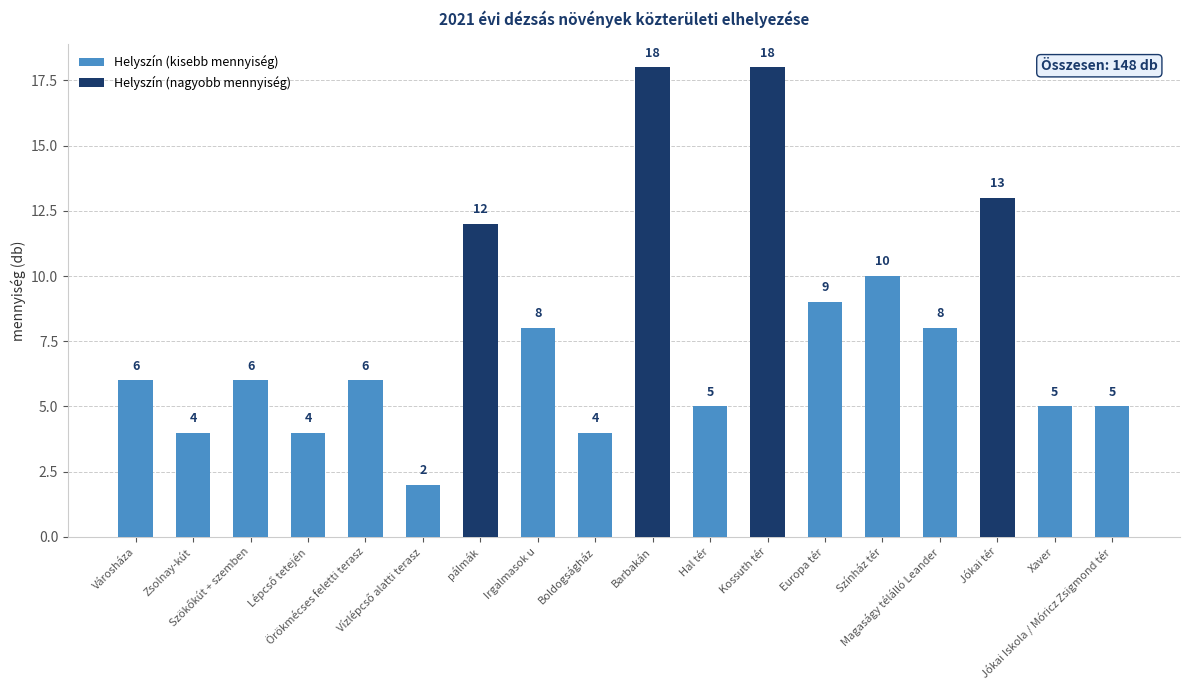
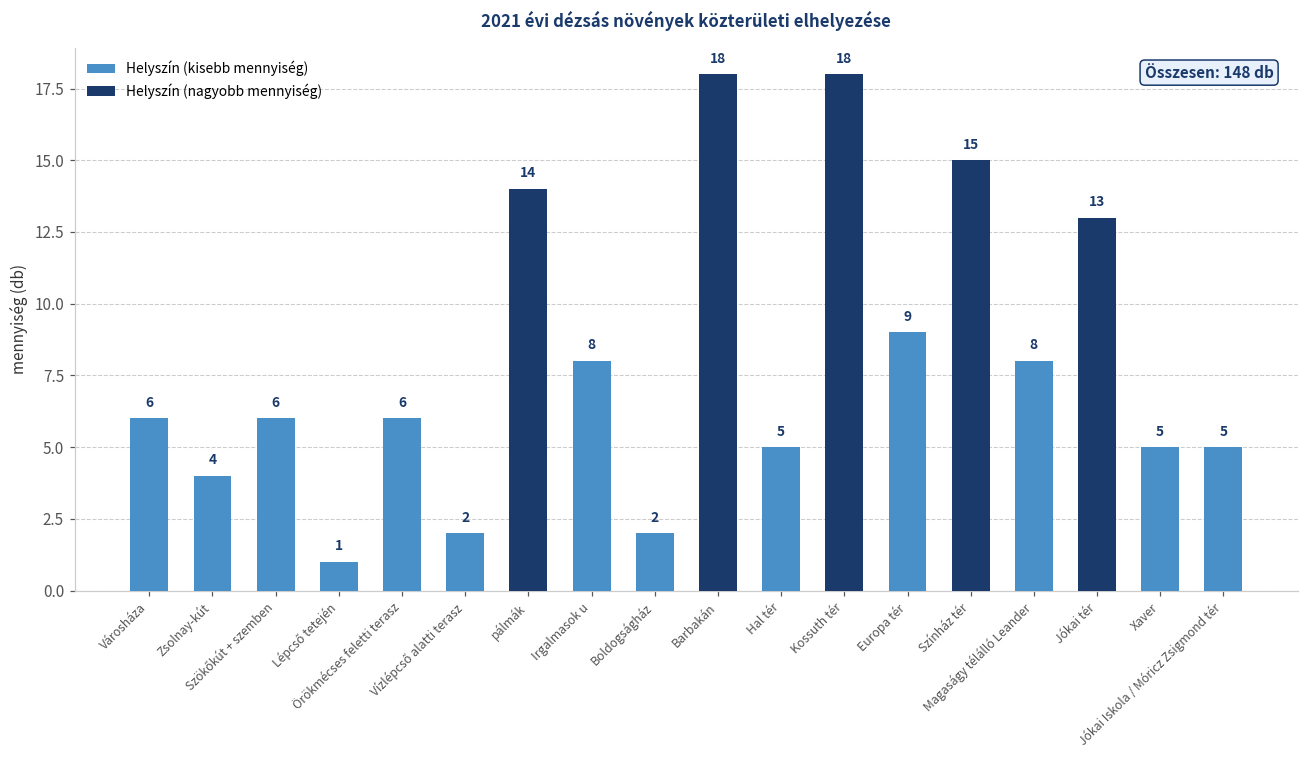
  {
    "Városháza": 6,
    "Zsolnay-kút": 4,
    "Szökőkút + szemben": 6,
-   "Lépcső tetején": 4,
+   "Lépcső tetején": 1,
    "Örökmécses feletti terasz": 6,
    "Vízlépcső alatti terasz": 2,
-   "pálmák": 12,
+   "pálmák": 14,
    "Irgalmasok u": 8,
-   "Boldogságház": 4,
+   "Boldogságház": 2,
    "Barbakán": 18,
    "Hal tér": 5,
    "Kossuth tér": 18,
    "Europa tér": 9,
-   "Színház tér": 10,
+   "Színház tér": 15,
    "Magaságy télálló Leander": 8,
    "Jókai tér": 13,
    "Xaver": 5,
    "Jókai Iskola / Móricz Zsigmond tér": 5
  }
